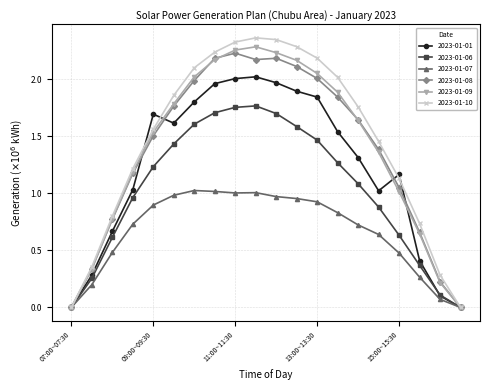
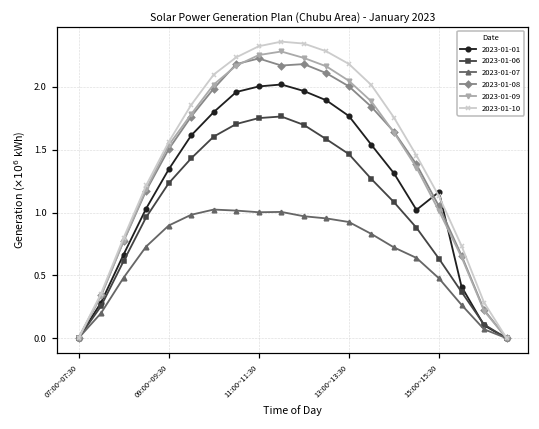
  {
    "2023-01-01": {
-     "09:00~09:30": 1.69,
+     "09:00~09:30": 1.34,
      "11:00~11:30": 2.00,
-     "13:00~13:30": 1.84,
+     "13:00~13:30": 1.77,
      "15:00~15:30": 1.16
    }
  }
